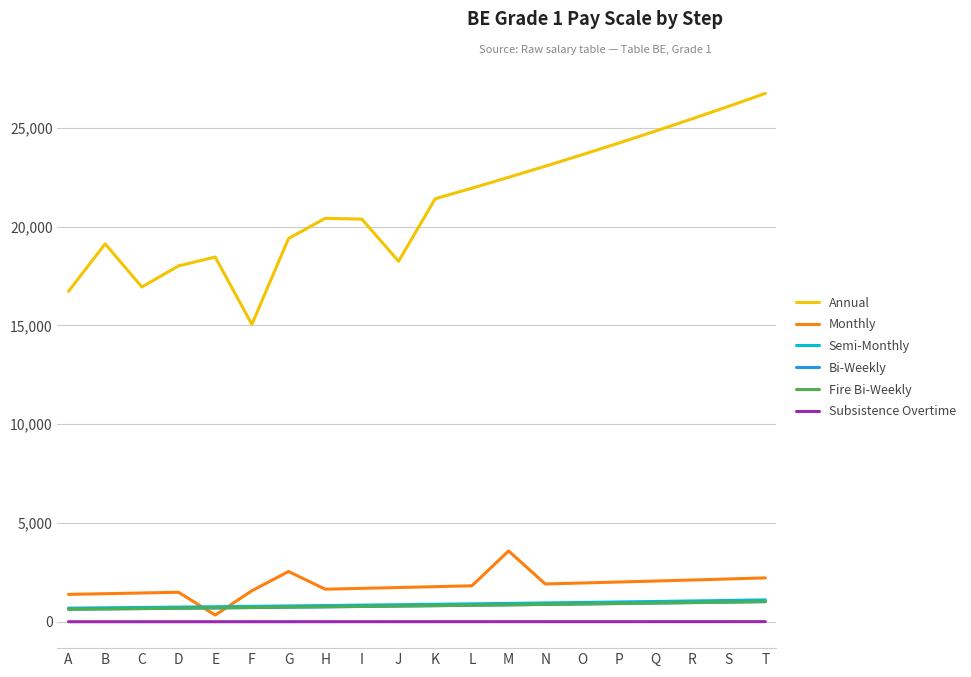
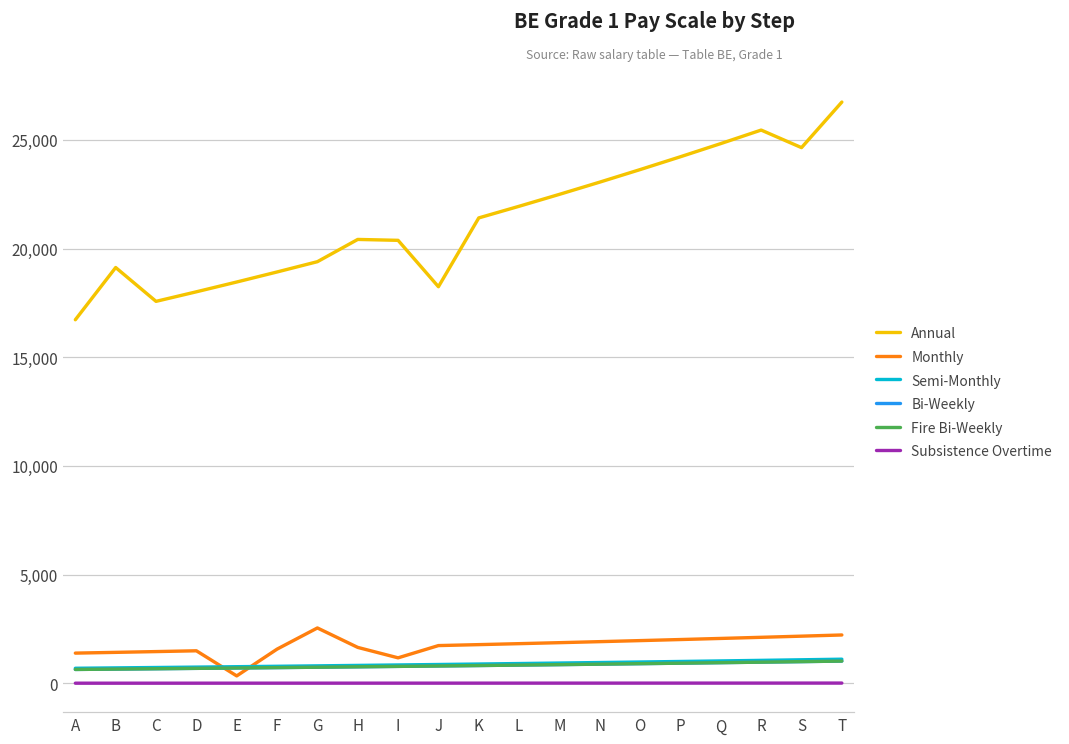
  {
    "Annual": {
      "A": "16,700",
      "B": "19,100",
-     "C": "16,900",
+     "C": "17,600",
      "D": "18,000",
      "E": "18,500",
-     "F": "15,100",
+     "F": "18,900",
      "G": "19,400",
      "H": "20,400",
      "I": "20,400",
      "J": "18,200",
      "K": "21,400",
      "L": "21,900",
      "M": "22,500",
      "N": "23,100",
      "O": "23,600",
      "P": "24,200",
      "Q": "24,800",
      "R": "25,400",
-     "S": "26,100",
+     "S": "24,600",
      "T": "26,700"
    },
    "Monthly": {
      "A": "1,400",
      "B": "1,400",
      "C": "1,500",
      "D": "1,500",
      "E": "300",
      "F": "1,600",
      "G": "2,600",
      "H": "1,700",
-     "I": "1,700",
+     "I": "1,200",
      "J": "1,700",
      "K": "1,800",
      "L": "1,800",
-     "M": "3,600",
+     "M": "1,900",
      "N": "1,900",
      "O": "2,000",
      "P": "2,000",
      "Q": "2,100",
      "R": "2,100",
      "S": "2,200",
      "T": "2,200"
    },
    "Subsistence Overtime": {
      "A": "0",
      "B": "0",
      "C": "0",
      "D": "0",
      "E": "0",
      "F": "0",
      "G": "0",
      "H": "0",
      "I": "0",
      "J": "0",
      "K": "0",
      "L": "0",
      "M": "0",
      "N": "0",
      "O": "0",
      "P": "0",
      "Q": "0",
      "R": "0",
      "S": "0",
      "T": "0"
    }
  }
